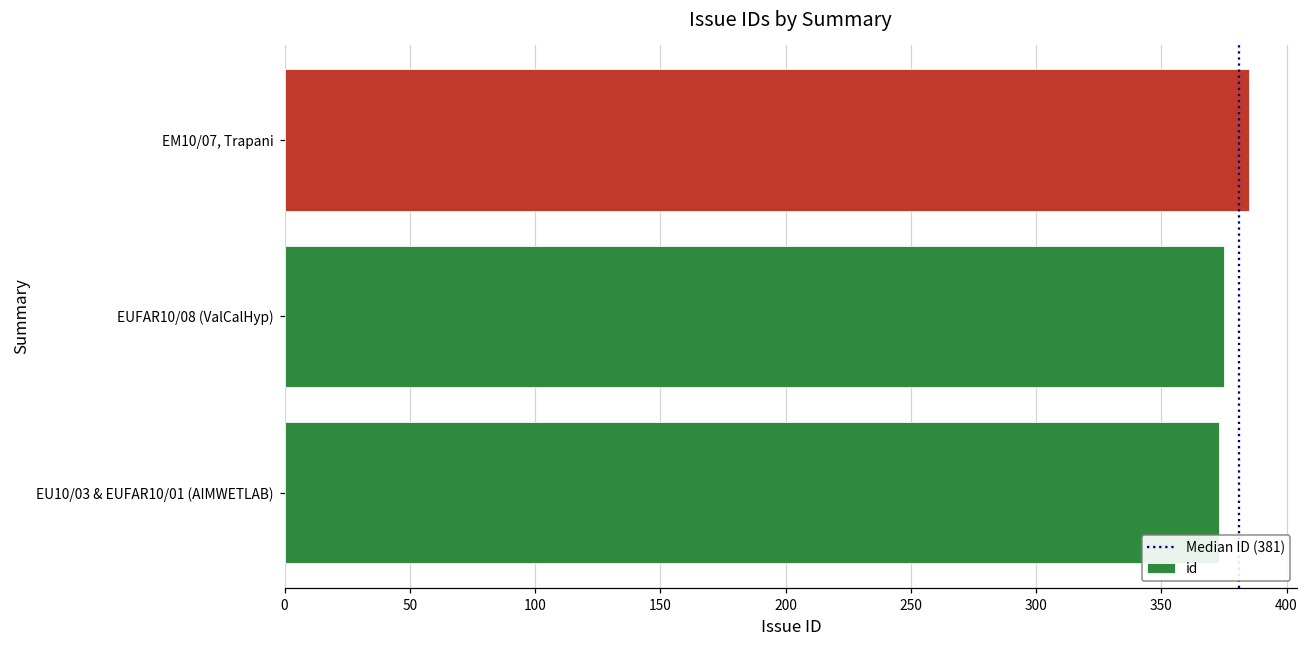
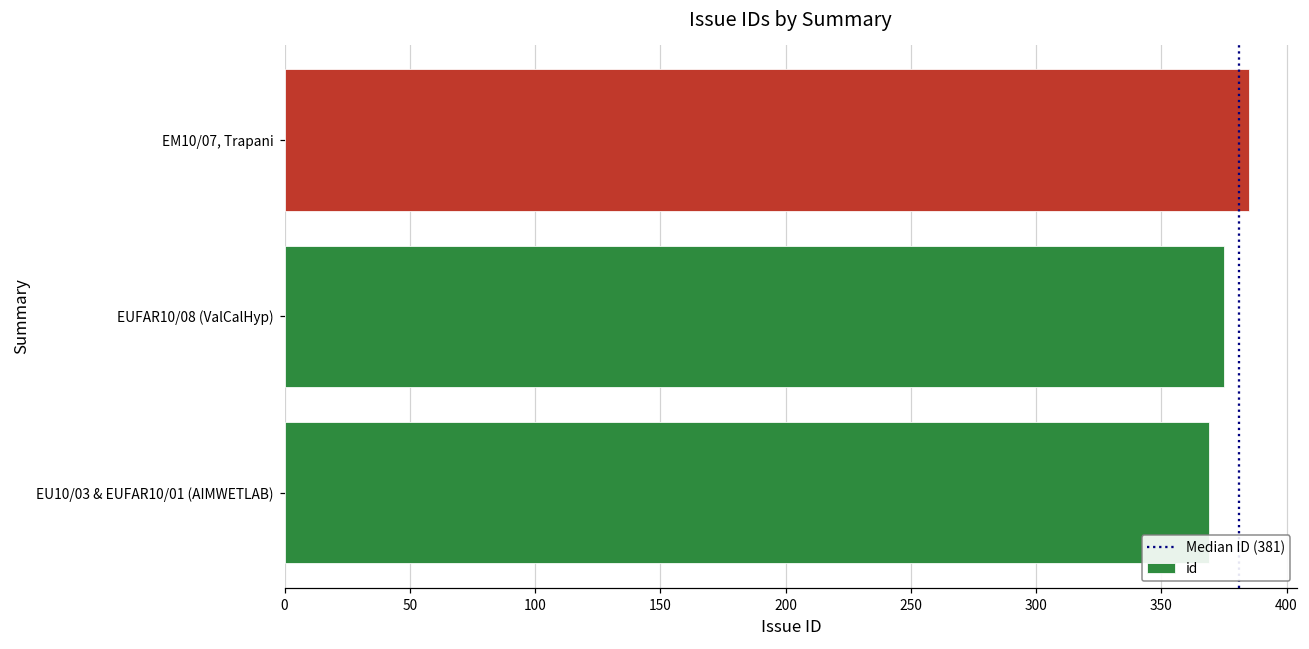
  {
    "EM10/07, Trapani": 385,
    "EUFAR10/08 (ValCalHyp)": 375,
-   "EU10/03 & EUFAR10/01 (AIMWETLAB)": 373
+   "EU10/03 & EUFAR10/01 (AIMWETLAB)": 369
  }
